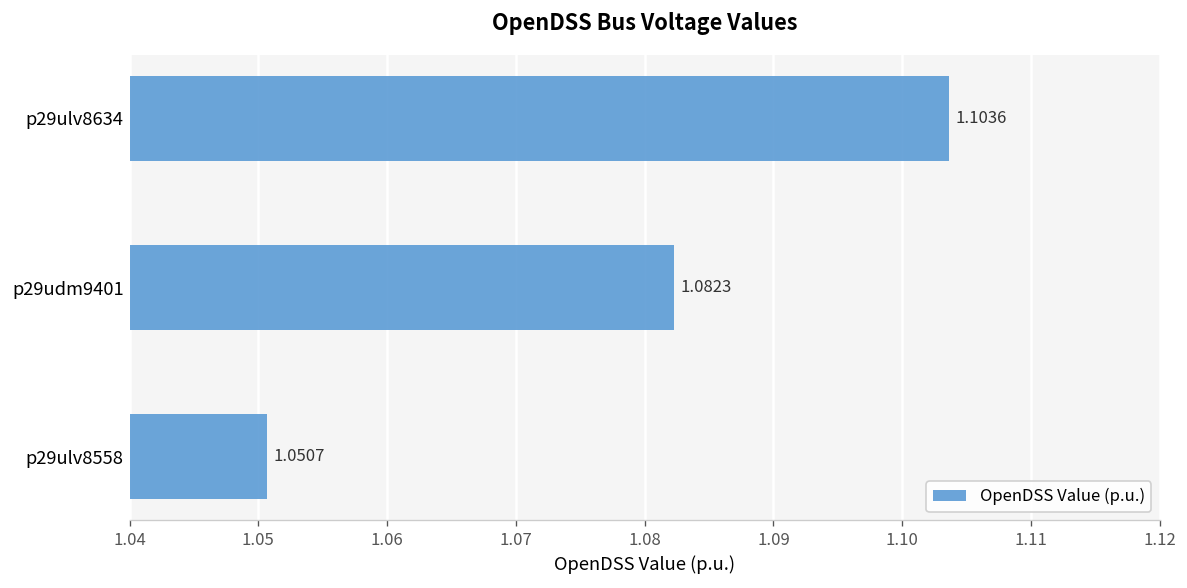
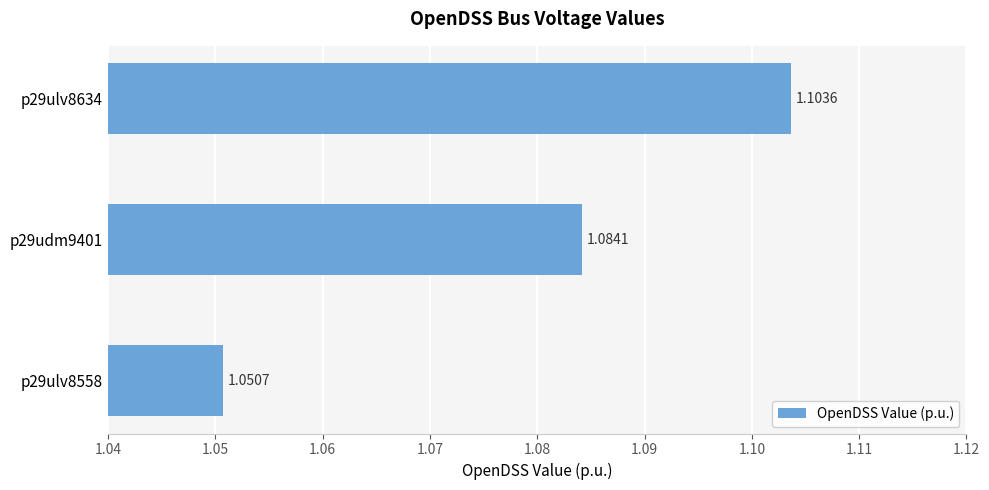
  {
    "p29ulv8634": 1.1036,
-   "p29udm9401": 1.0823,
+   "p29udm9401": 1.0841,
    "p29ulv8558": 1.0507
  }
